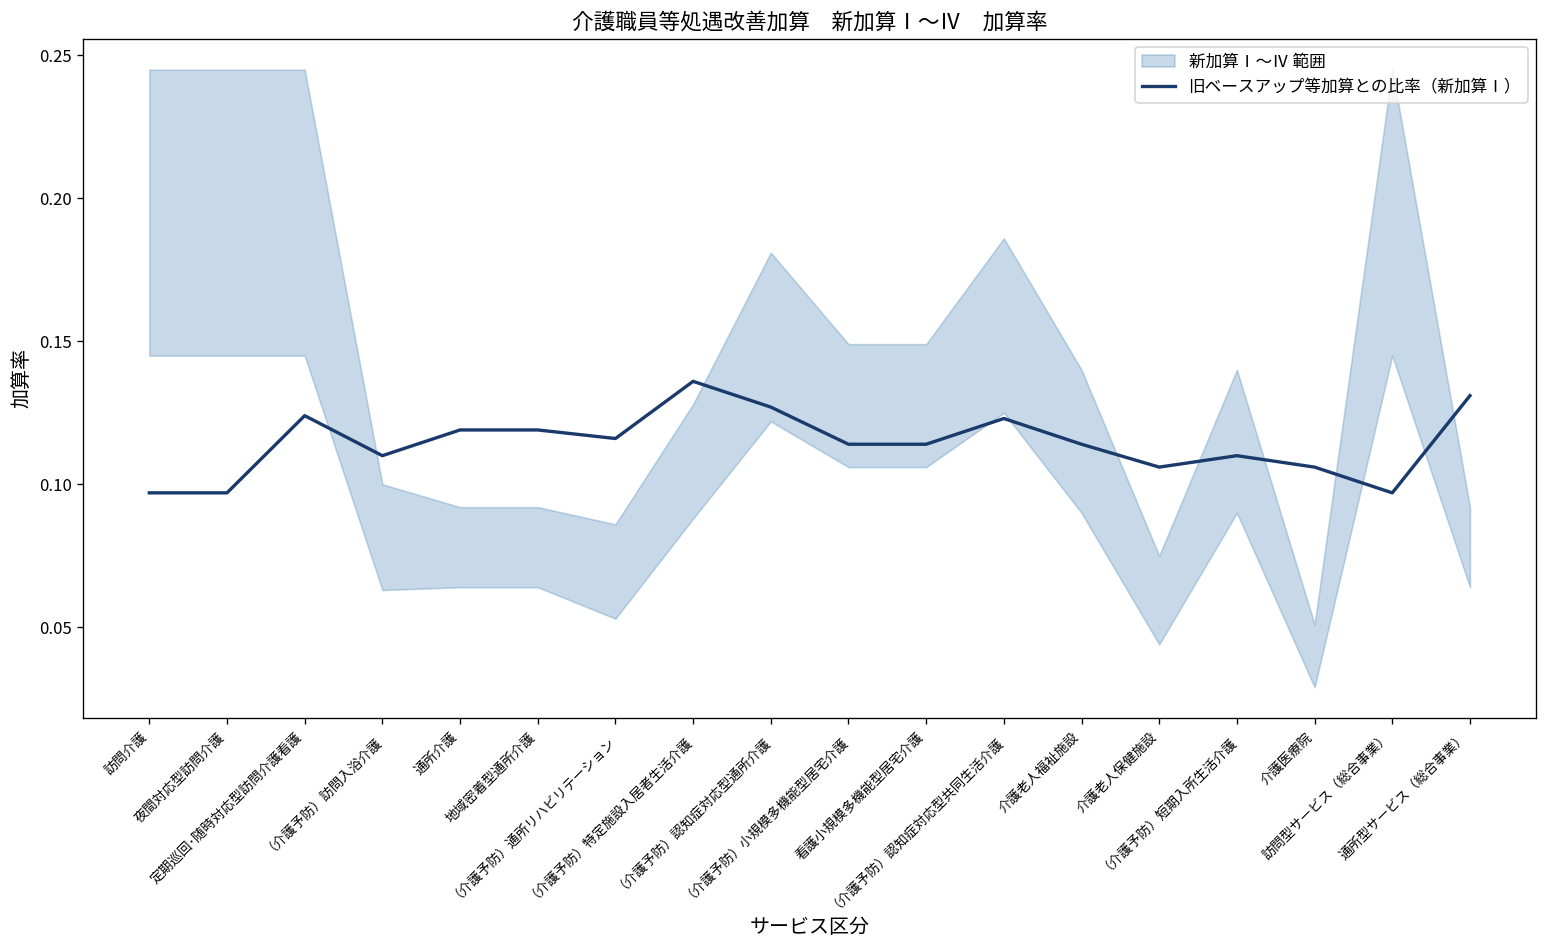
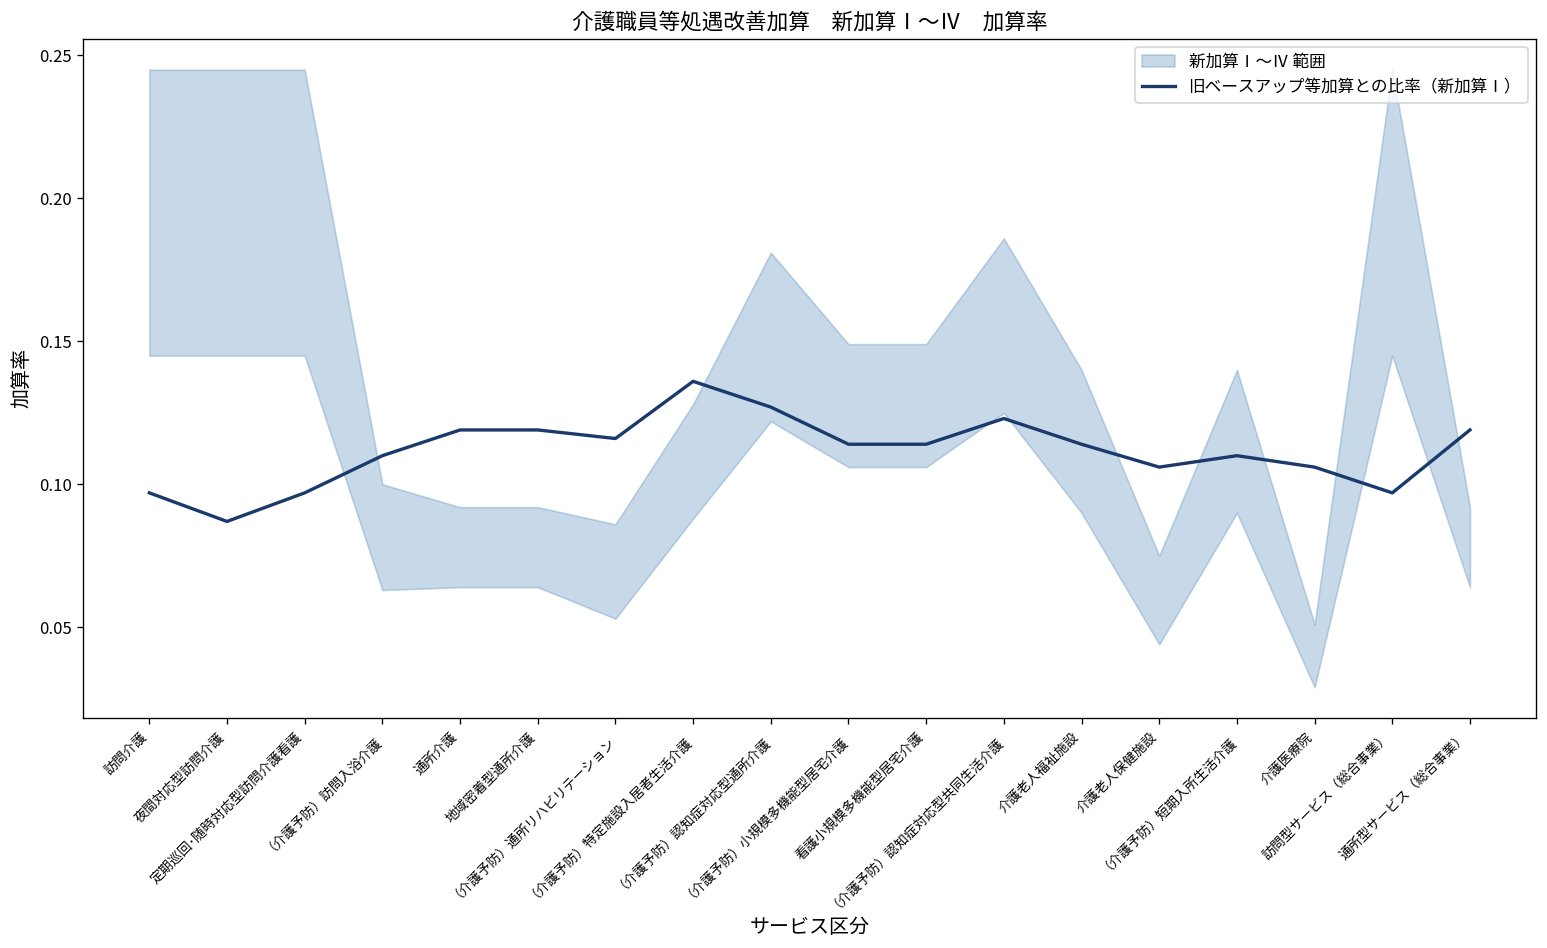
  {
    "旧ベースアップ等加算との比率（新加算Ⅰ）": {
      "訪問介護": 0.097,
-     "夜間対応型訪問介護": 0.097,
-     "定期巡回･随時対応型訪問介護看護": 0.124,
+     "夜間対応型訪問介護": 0.087,
+     "定期巡回･随時対応型訪問介護看護": 0.097,
      "（介護予防）訪問入浴介護": 0.110,
      "通所介護": 0.119,
      "地域密着型通所介護": 0.119,
      "（介護予防）通所リハビリテーション": 0.116,
      "（介護予防）特定施設入居者生活介護": 0.136,
      "（介護予防）認知症対応型通所介護": 0.127,
      "（介護予防）小規模多機能型居宅介護": 0.114,
      "看護小規模多機能型居宅介護": 0.114,
      "（介護予防）認知症対応型共同生活介護": 0.123,
      "介護老人福祉施設": 0.114,
      "介護老人保健施設": 0.106,
      "（介護予防）短期入所生活介護": 0.110,
      "介護医療院": 0.106,
      "訪問型サービス（総合事業）": 0.097,
-     "通所型サービス（総合事業）": 0.131
+     "通所型サービス（総合事業）": 0.119
    }
  }
